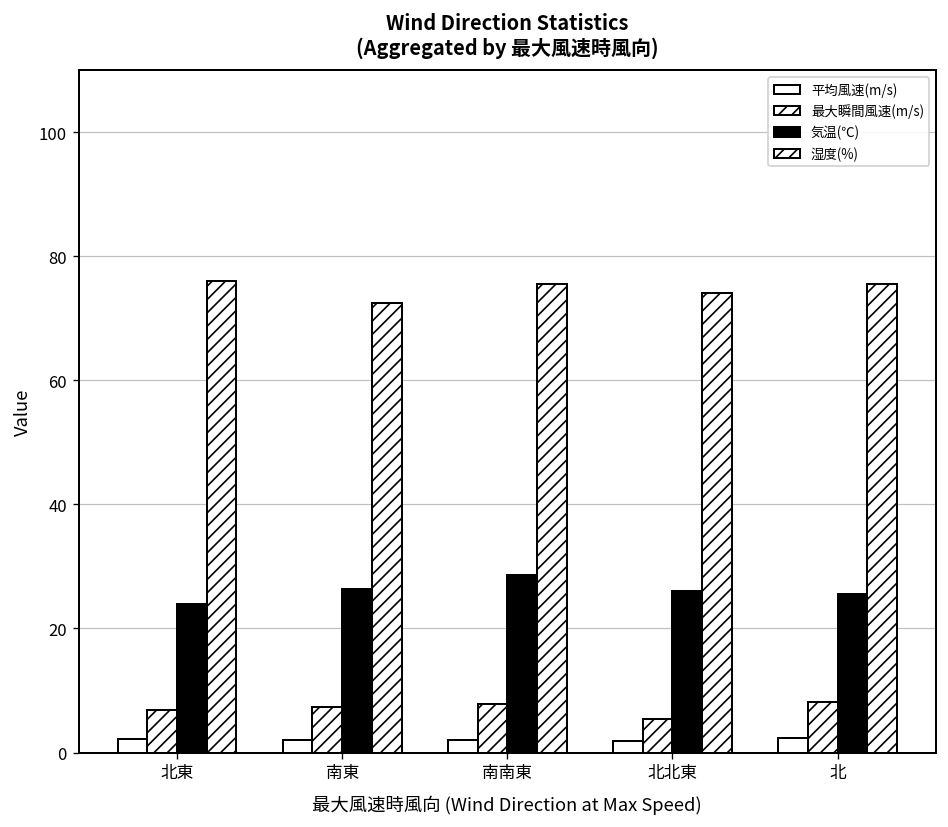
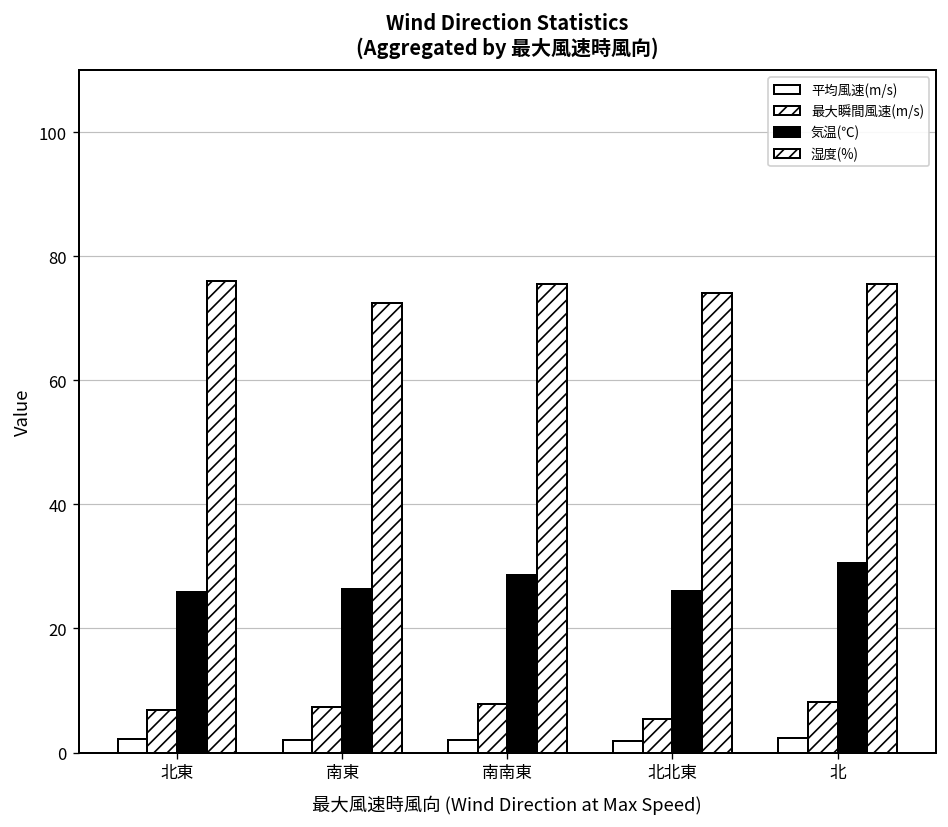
  {
    "気温(℃)": {
-     "北東": 24,
+     "北東": 26,
      "南東": 26,
      "南南東": 29,
      "北北東": 26,
-     "北": 26
+     "北": 31
    }
  }
